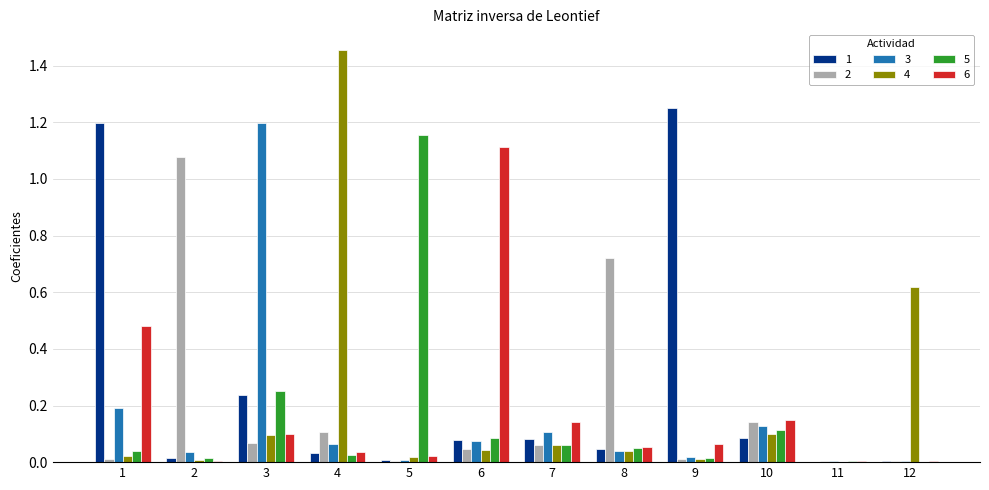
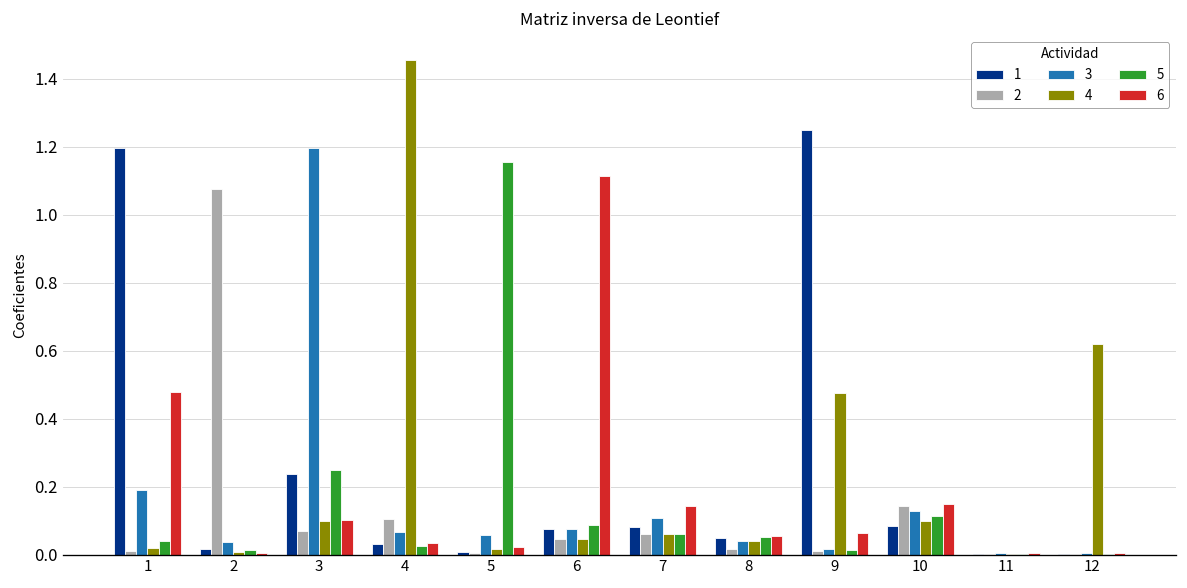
  {
    "1": {
      "1": 1.20,
      "2": 0.02,
      "3": 0.24,
      "4": 0.03,
      "6": 0.08,
      "7": 0.08,
      "8": 0.05,
      "9": 1.25,
      "10": 0.09
    },
    "2": {
      "1": 0.01,
      "2": 1.08,
      "3": 0.07,
      "4": 0.11,
      "6": 0.05,
      "7": 0.06,
-     "8": 0.72,
+     "8": 0.02,
      "9": 0.01,
      "10": 0.14
    },
    "3": {
      "1": 0.19,
      "2": 0.04,
      "3": 1.20,
      "4": 0.07,
-     "5": 0.01,
+     "5": 0.06,
      "6": 0.08,
      "7": 0.11,
      "8": 0.04,
      "9": 0.02,
      "10": 0.13
    },
    "4": {
      "1": 0.02,
      "3": 0.10,
      "4": 1.46,
      "5": 0.02,
      "6": 0.04,
      "7": 0.06,
      "8": 0.04,
-     "9": 0.01,
+     "9": 0.48,
      "10": 0.10,
      "12": 0.62
    },
    "5": {
      "1": 0.04,
      "2": 0.01,
      "3": 0.25,
      "4": 0.03,
      "5": 1.16,
      "6": 0.09,
      "7": 0.06,
      "8": 0.05,
      "9": 0.01,
      "10": 0.11
    },
    "6": {
      "1": 0.48,
      "3": 0.10,
      "4": 0.03,
      "5": 0.02,
      "6": 1.11,
      "7": 0.14,
      "8": 0.05,
      "9": 0.06,
      "10": 0.15
    }
  }
